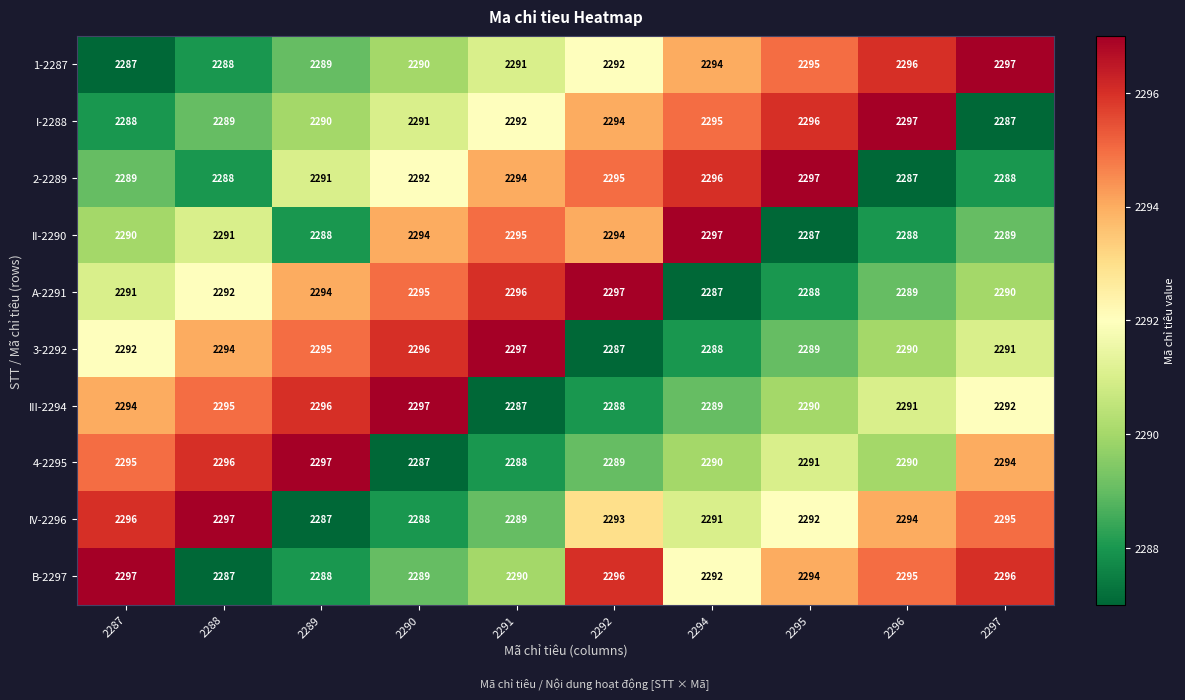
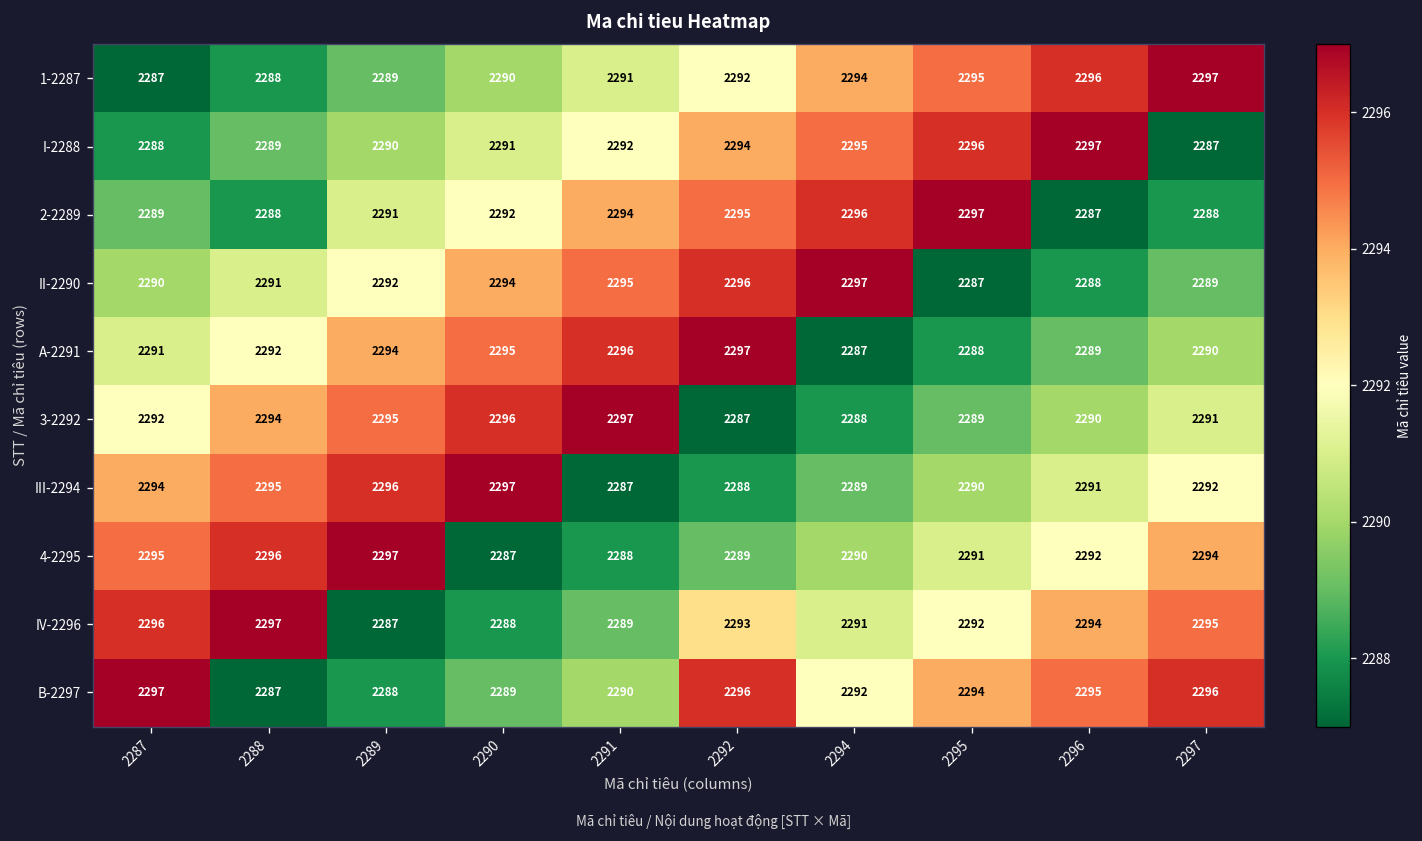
  {
    "1-2287": {
      "2287": 2287,
      "2288": 2288,
      "2289": 2289,
      "2290": 2290,
      "2291": 2291,
      "2292": 2292,
      "2294": 2294,
      "2295": 2295,
      "2296": 2296,
      "2297": 2297
    },
    "I-2288": {
      "2287": 2288,
      "2288": 2289,
      "2289": 2290,
      "2290": 2291,
      "2291": 2292,
      "2292": 2294,
      "2294": 2295,
      "2295": 2296,
      "2296": 2297,
      "2297": 2287
    },
    "2-2289": {
      "2287": 2289,
      "2288": 2288,
      "2289": 2291,
      "2290": 2292,
      "2291": 2294,
      "2292": 2295,
      "2294": 2296,
      "2295": 2297,
      "2296": 2287,
      "2297": 2288
    },
    "II-2290": {
      "2287": 2290,
      "2288": 2291,
-     "2289": 2288,
+     "2289": 2292,
      "2290": 2294,
      "2291": 2295,
-     "2292": 2294,
+     "2292": 2296,
      "2294": 2297,
      "2295": 2287,
      "2296": 2288,
      "2297": 2289
    },
    "A-2291": {
      "2287": 2291,
      "2288": 2292,
      "2289": 2294,
      "2290": 2295,
      "2291": 2296,
      "2292": 2297,
      "2294": 2287,
      "2295": 2288,
      "2296": 2289,
      "2297": 2290
    },
    "3-2292": {
      "2287": 2292,
      "2288": 2294,
      "2289": 2295,
      "2290": 2296,
      "2291": 2297,
      "2292": 2287,
      "2294": 2288,
      "2295": 2289,
      "2296": 2290,
      "2297": 2291
    },
    "III-2294": {
      "2287": 2294,
      "2288": 2295,
      "2289": 2296,
      "2290": 2297,
      "2291": 2287,
      "2292": 2288,
      "2294": 2289,
      "2295": 2290,
      "2296": 2291,
      "2297": 2292
    },
    "4-2295": {
      "2287": 2295,
      "2288": 2296,
      "2289": 2297,
      "2290": 2287,
      "2291": 2288,
      "2292": 2289,
      "2294": 2290,
      "2295": 2291,
-     "2296": 2290,
+     "2296": 2292,
      "2297": 2294
    },
    "IV-2296": {
      "2287": 2296,
      "2288": 2297,
      "2289": 2287,
      "2290": 2288,
      "2291": 2289,
      "2292": 2293,
      "2294": 2291,
      "2295": 2292,
      "2296": 2294,
      "2297": 2295
    },
    "B-2297": {
      "2287": 2297,
      "2288": 2287,
      "2289": 2288,
      "2290": 2289,
      "2291": 2290,
      "2292": 2296,
      "2294": 2292,
      "2295": 2294,
      "2296": 2295,
      "2297": 2296
    }
  }
